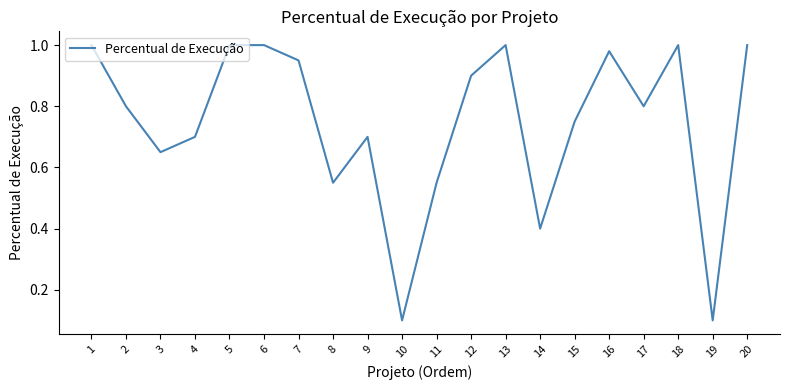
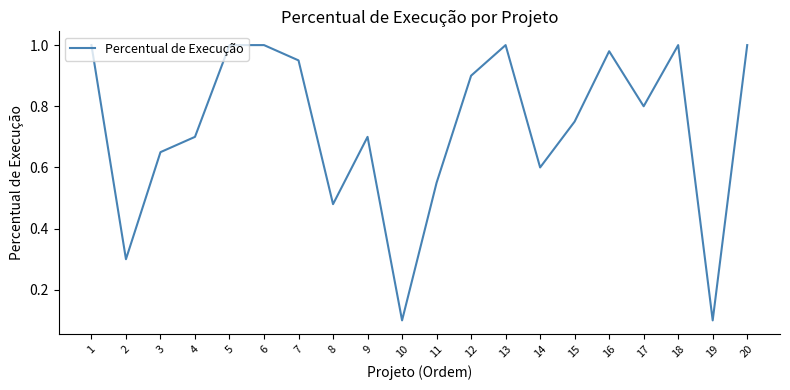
  {
-   "2": 0.8,
+   "2": 0.3,
    "3": 0.65,
    "4": 0.70,
    "6": 1.00,
    "7": 0.95,
-   "8": 0.55,
+   "8": 0.48,
    "9": 0.70,
    "10": 0.10,
    "11": 0.55,
    "12": 0.90,
    "13": 1.00,
-   "14": 0.4,
+   "14": 0.6,
    "15": 0.75,
    "16": 0.98,
    "17": 0.80,
    "18": 1.00,
    "19": 0.10,
    "20": 1.00
  }
